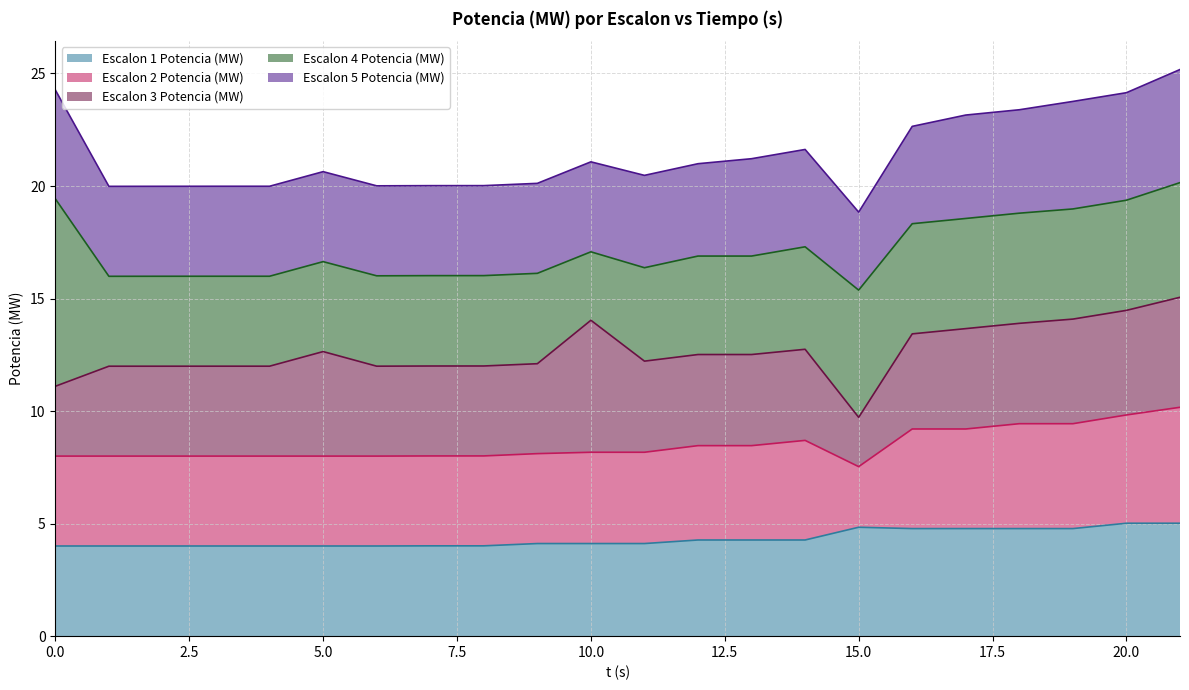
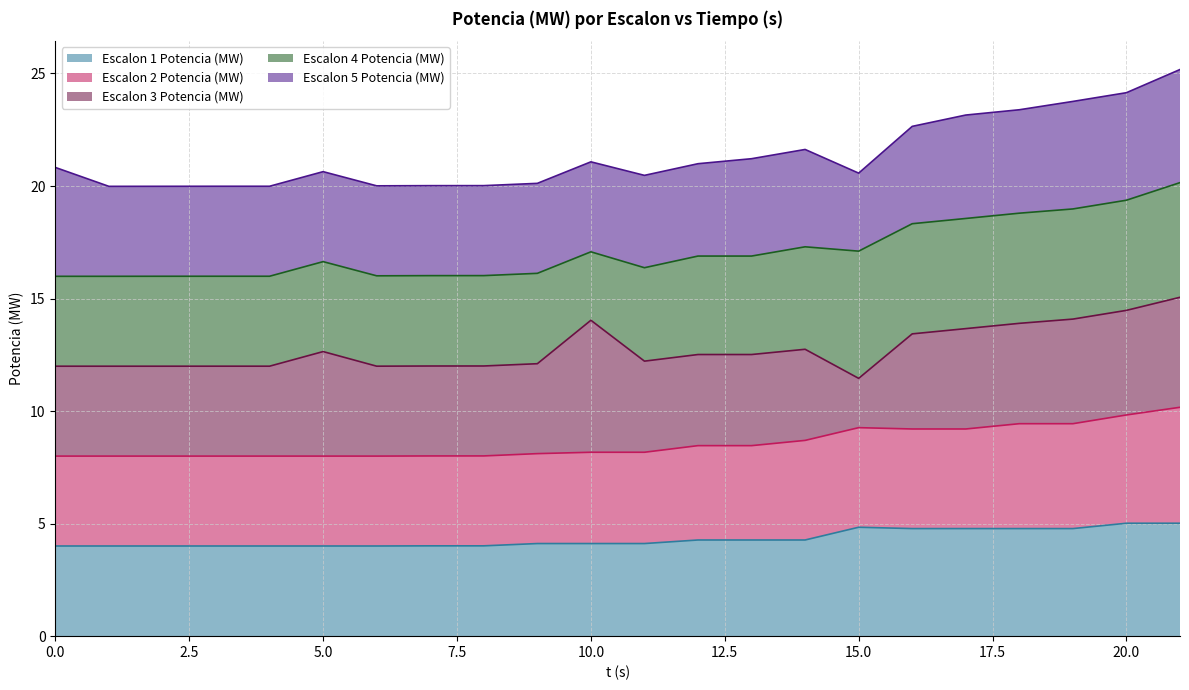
  {
    "Escalon 1 Potencia (MW)": {
      "0.0": 4.0,
      "5.0": 4.0,
      "10.0": 4.1,
      "15.0": 4.8,
      "20.0": 5.0
    },
    "Escalon 2 Potencia (MW)": {
      "0.0": 4.0,
      "5.0": 4.0,
      "10.0": 4.1,
-     "15.0": 2.7,
+     "15.0": 4.4,
      "20.0": 4.8
    },
    "Escalon 3 Potencia (MW)": {
-     "0.0": 3.1,
+     "0.0": 4.0,
      "5.0": 4.6,
      "10.0": 5.9,
      "15.0": 2.2,
      "20.0": 4.6
    },
    "Escalon 4 Potencia (MW)": {
-     "0.0": 8.3,
+     "0.0": 4.0,
      "5.0": 4.0,
      "10.0": 3.0,
      "15.0": 5.7,
      "20.0": 4.9
    },
    "Escalon 5 Potencia (MW)": {
      "0.0": 4.8,
      "5.0": 4.0,
      "10.0": 4.0,
      "15.0": 3.5,
      "20.0": 4.8
    }
  }
